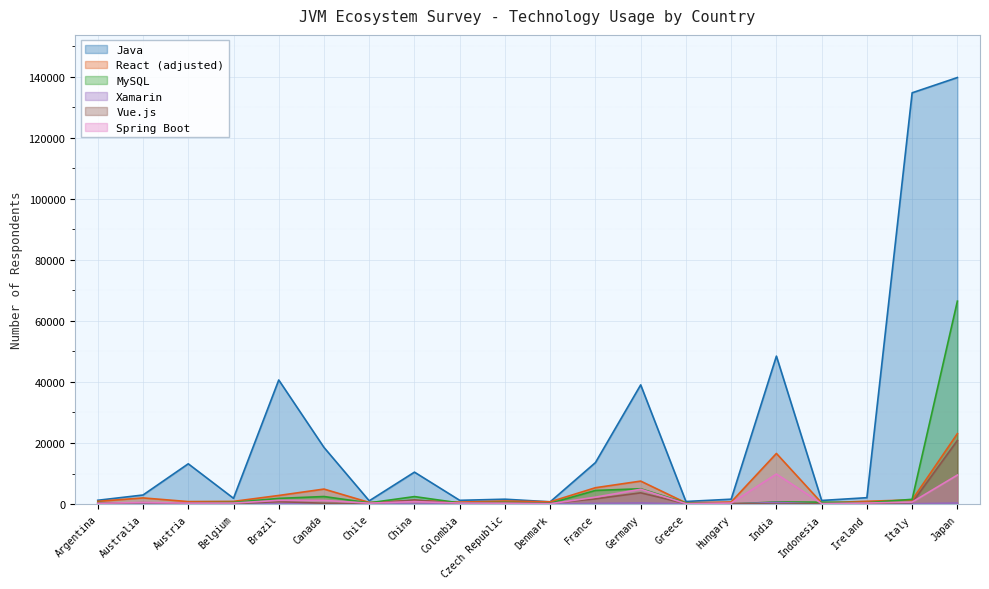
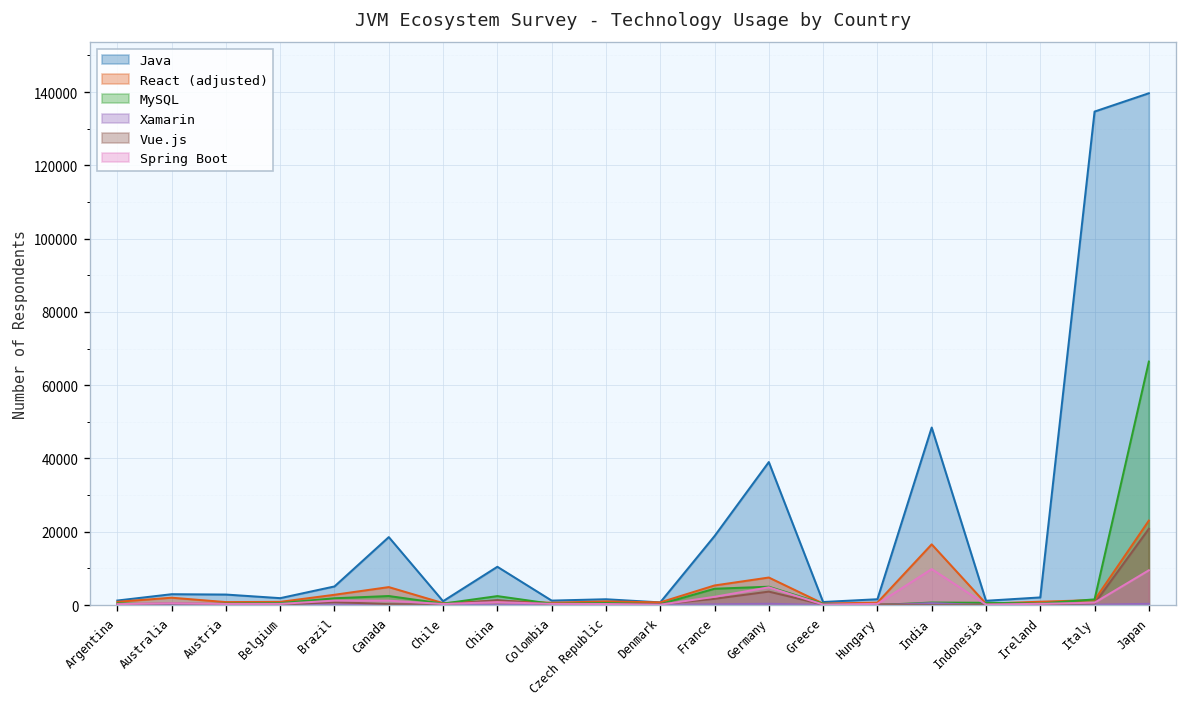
  {
    "Java": {
      "Australia": 3000,
-     "Austria": 13000,
+     "Austria": 3000,
      "Belgium": 2000,
-     "Brazil": 41000,
+     "Brazil": 5000,
      "Canada": 19000,
      "China": 10000,
-     "France": 14000,
+     "France": 19000,
      "Germany": 39000,
      "Hungary": 2000,
      "India": 48000,
      "Ireland": 2000,
      "Italy": 135000,
      "Japan": 140000
    },
    "MySQL": {
      "Canada": 2000,
      "China": 2000,
      "France": 4000,
      "Japan": 66000
    }
  }
